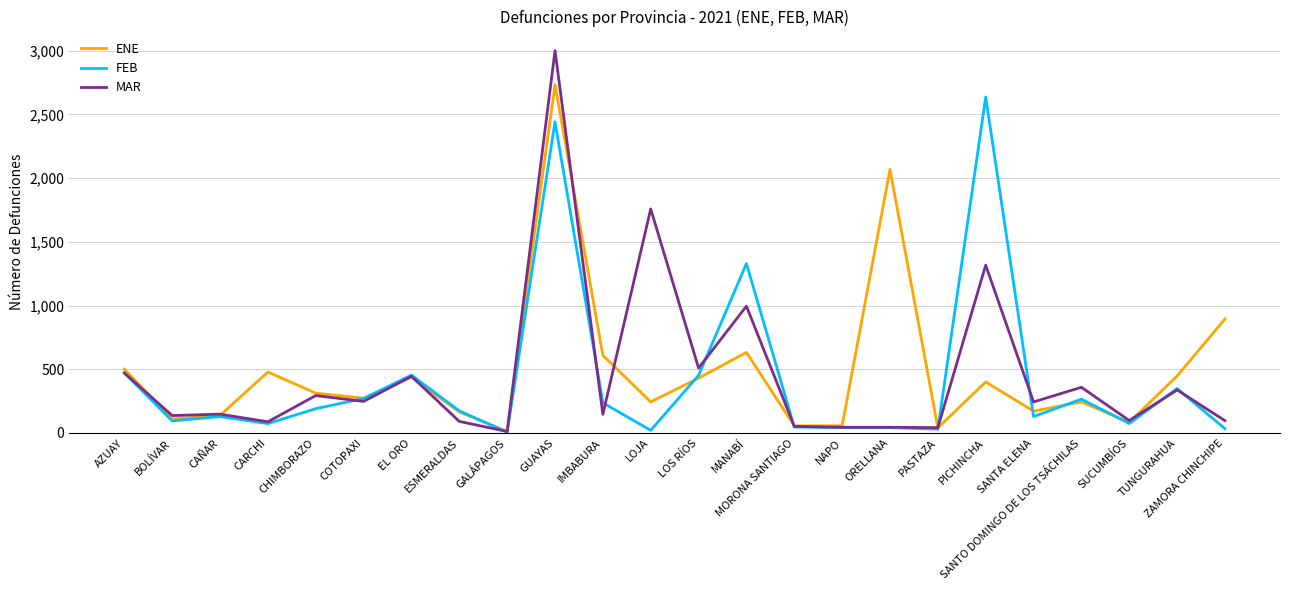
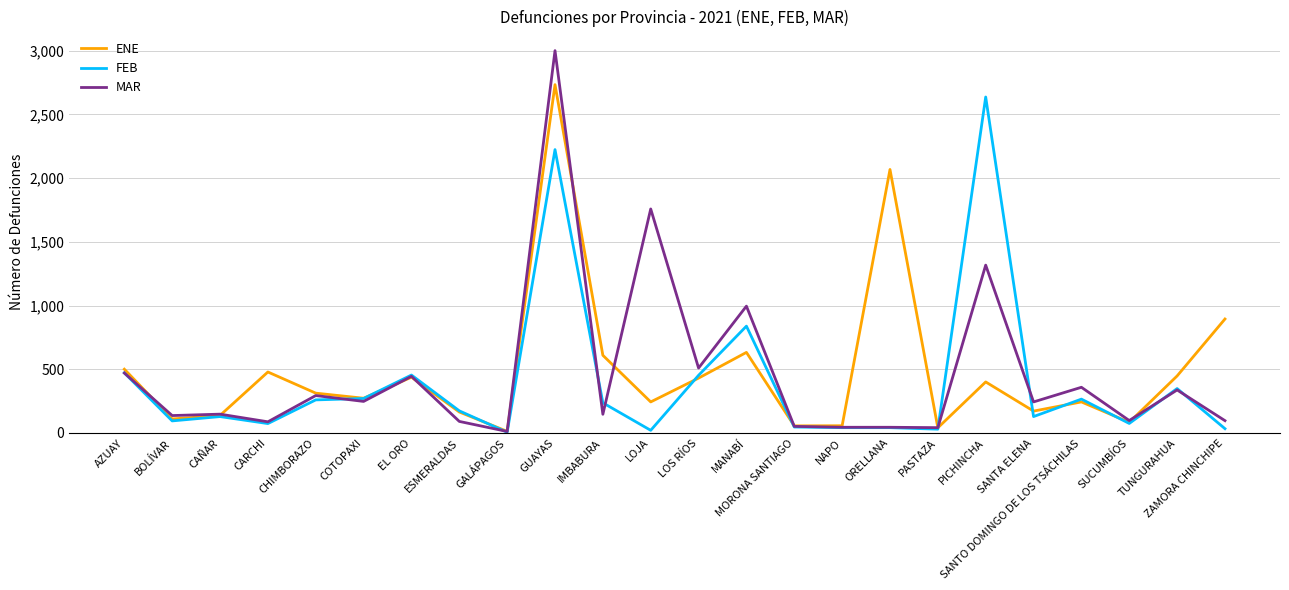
  {
    "ENE": {
      "AZUAY": "500",
      "CARCHI": "480",
      "GUAYAS": "2,730",
      "IMBABURA": "610",
      "LOJA": "240",
      "LOS RÍOS": "430",
      "MANABÍ": "630",
      "ORELLANA": "2,070",
      "PICHINCHA": "400",
      "SANTA ELENA": "170",
      "SANTO DOMINGO DE LOS TSÁCHILAS": "240",
      "TUNGURAHUA": "450",
      "ZAMORA CHINCHIPE": "890"
    },
    "FEB": {
-     "CHIMBORAZO": "190",
-     "GUAYAS": "2,440",
+     "CHIMBORAZO": "260",
+     "GUAYAS": "2,220",
      "IMBABURA": "240",
      "LOJA": "20",
      "LOS RÍOS": "450",
-     "MANABÍ": "1,330",
+     "MANABÍ": "840",
      "PICHINCHA": "2,640",
      "SANTA ELENA": "130",
      "SANTO DOMINGO DE LOS TSÁCHILAS": "270",
      "ZAMORA CHINCHIPE": "30"
    },
    "MAR": {
      "BOLÍVAR": "140",
      "COTOPAXI": "250",
      "ESMERALDAS": "90",
      "GUAYAS": "3,000",
      "IMBABURA": "150",
      "LOJA": "1,760",
      "LOS RÍOS": "510",
      "MANABÍ": "1,000",
      "PICHINCHA": "1,320",
      "SANTA ELENA": "240",
      "SANTO DOMINGO DE LOS TSÁCHILAS": "360",
      "ZAMORA CHINCHIPE": "100"
    }
  }
